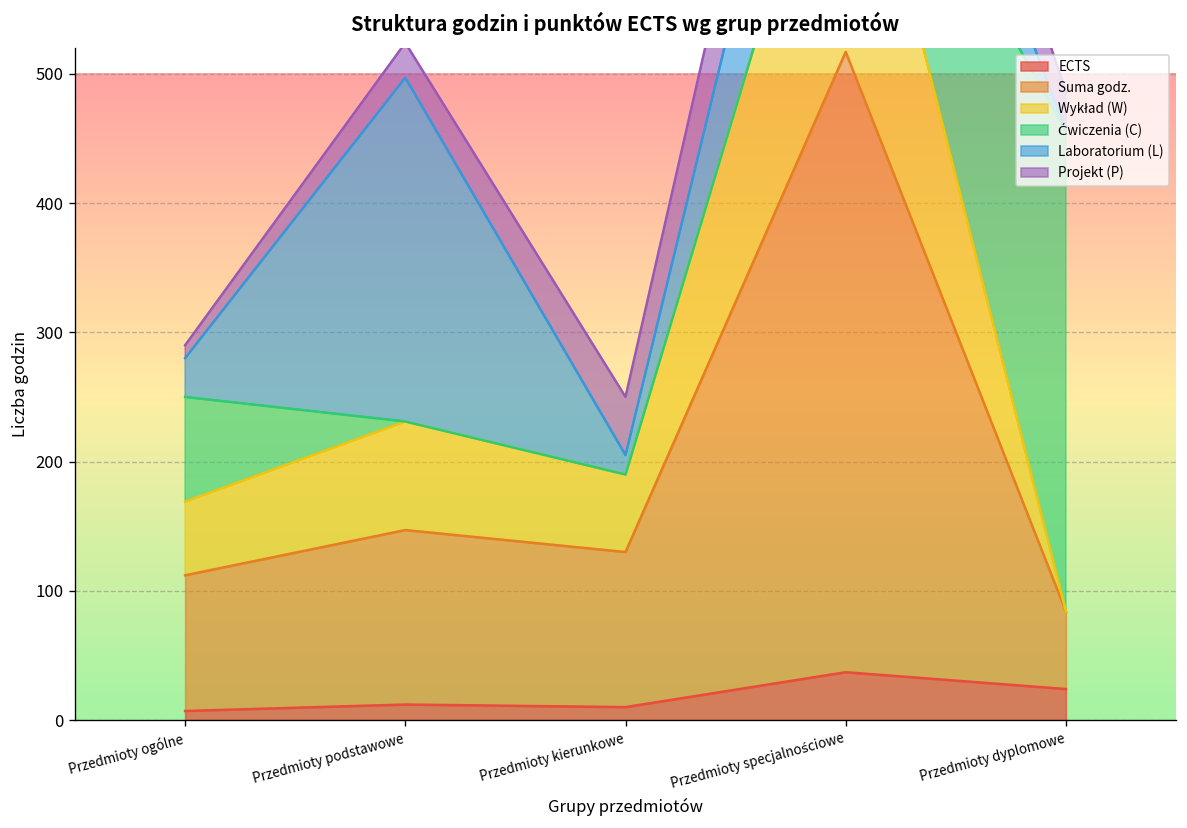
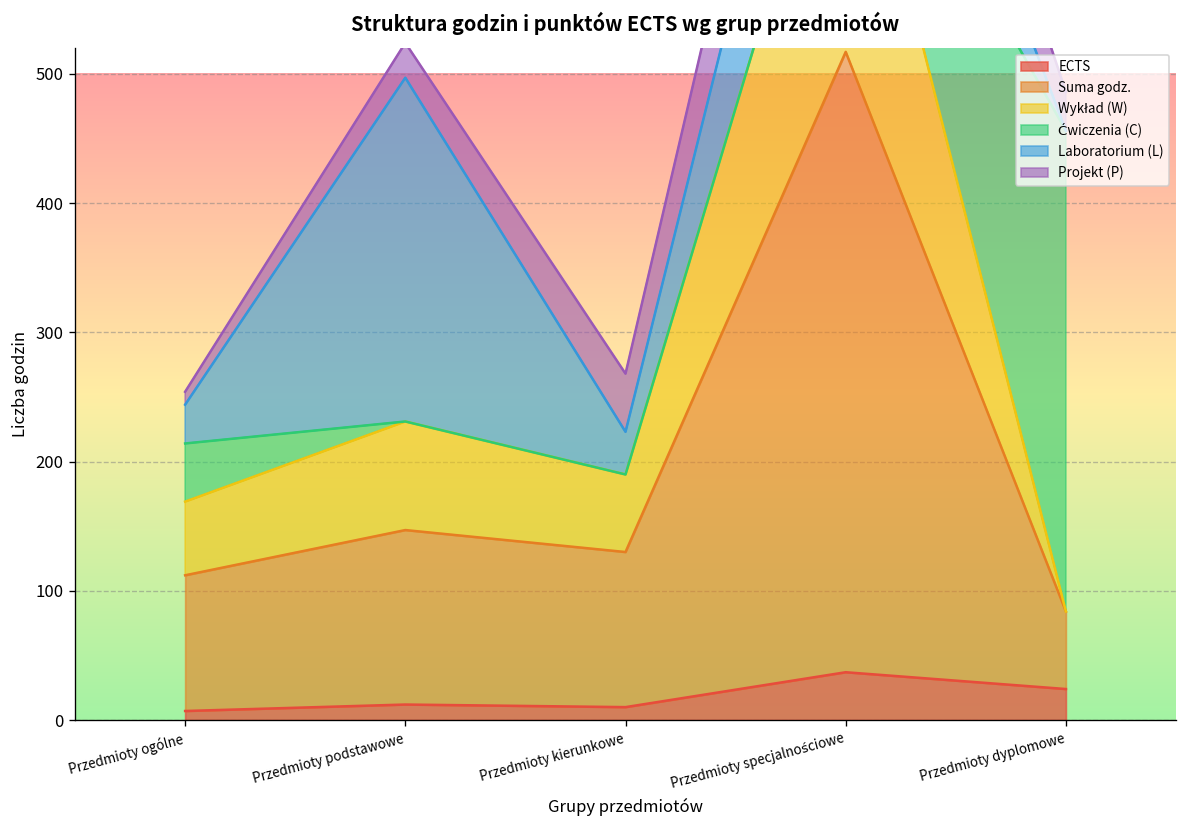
  {
    "Wykład (W)": {
      "Przedmioty ogólne": 57
    },
    "Ćwiczenia (C)": {
-     "Przedmioty ogólne": 81
+     "Przedmioty ogólne": 45
    },
    "Laboratorium (L)": {
      "Przedmioty ogólne": 30,
      "Przedmioty podstawowe": 266,
-     "Przedmioty kierunkowe": 15
+     "Przedmioty kierunkowe": 33
    },
    "Projekt (P)": {
      "Przedmioty ogólne": 10,
      "Przedmioty kierunkowe": 45
    }
  }
